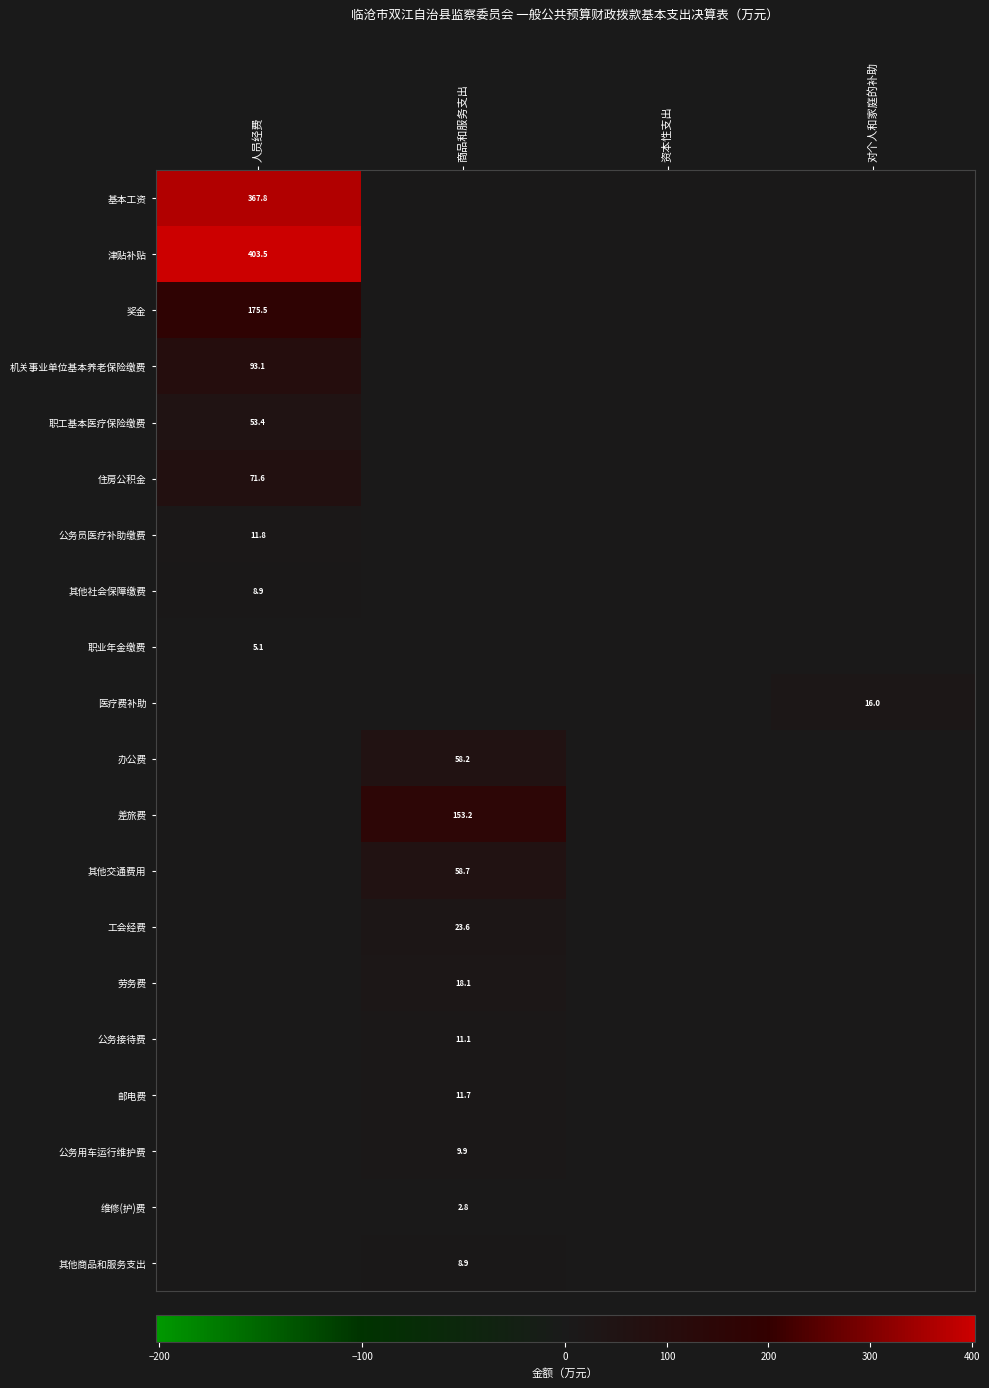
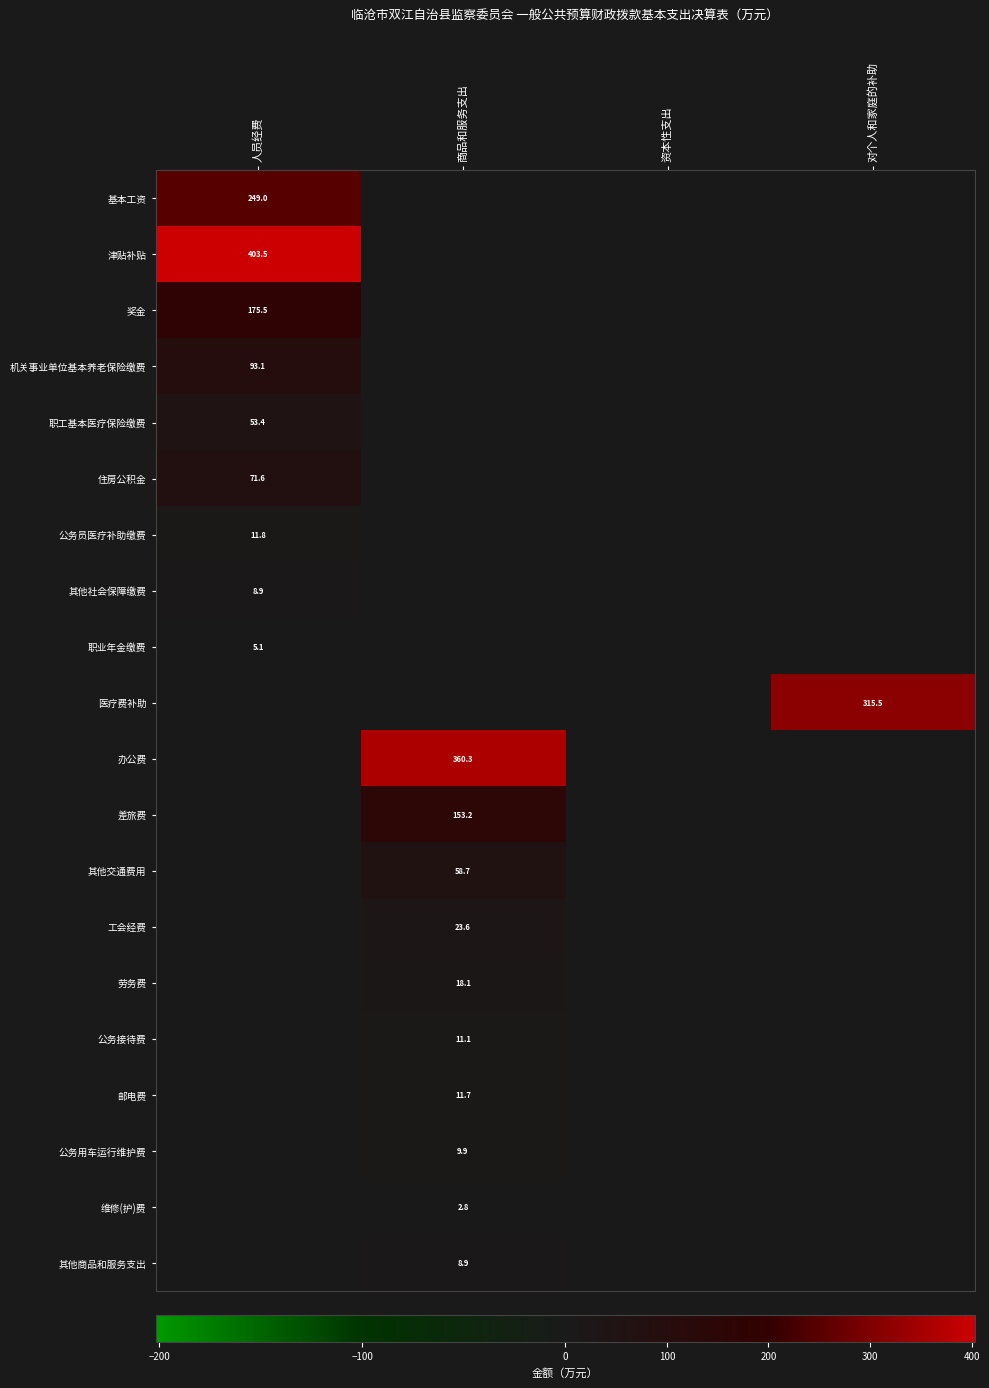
  {
    "基本工资": {
-     "人员经费": 367.8
+     "人员经费": 249.0
    },
    "津贴补贴": {
      "人员经费": 403.5
    },
    "奖金": {
      "人员经费": 175.5
    },
    "机关事业单位基本养老保险缴费": {
      "人员经费": 93.1
    },
    "职工基本医疗保险缴费": {
      "人员经费": 53.4
    },
    "住房公积金": {
      "人员经费": 71.6
    },
    "公务员医疗补助缴费": {
      "人员经费": 11.8
    },
    "其他社会保障缴费": {
      "人员经费": 8.9
    },
    "职业年金缴费": {
      "人员经费": 5.1
    },
    "医疗费补助": {
-     "对个人和家庭的补助": 16.0
+     "对个人和家庭的补助": 315.5
    },
    "办公费": {
-     "商品和服务支出": 58.2
+     "商品和服务支出": 360.3
    },
    "差旅费": {
      "商品和服务支出": 153.2
    },
    "其他交通费用": {
      "商品和服务支出": 58.7
    },
    "工会经费": {
      "商品和服务支出": 23.6
    },
    "劳务费": {
      "商品和服务支出": 18.1
    },
    "公务接待费": {
      "商品和服务支出": 11.1
    },
    "邮电费": {
      "商品和服务支出": 11.7
    },
    "公务用车运行维护费": {
      "商品和服务支出": 9.9
    },
    "维修(护)费": {
      "商品和服务支出": 2.8
    },
    "其他商品和服务支出": {
      "商品和服务支出": 8.9
    }
  }
